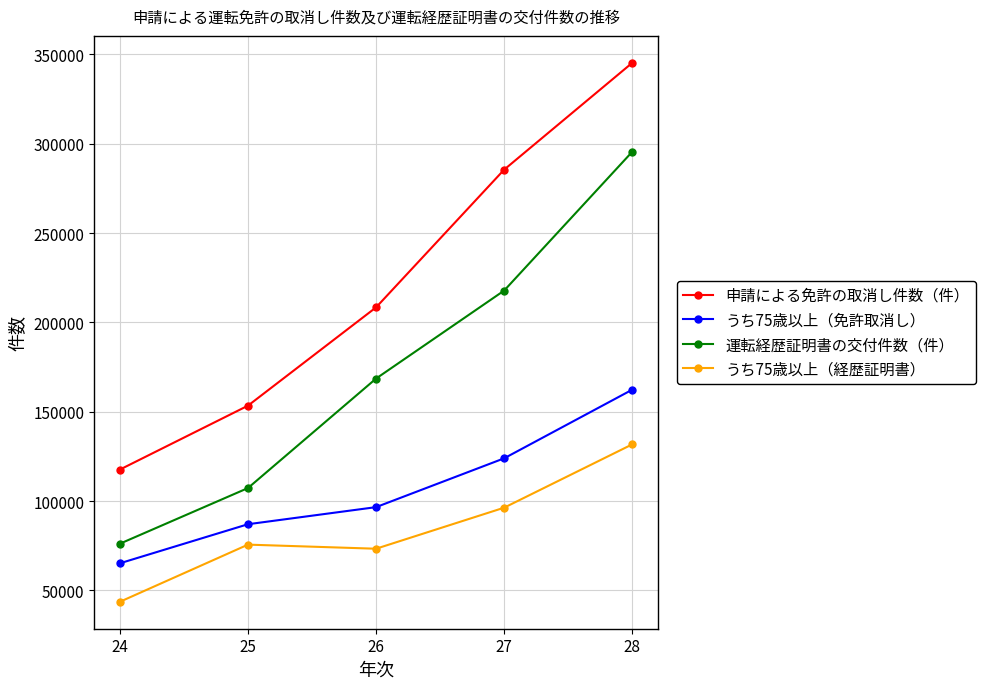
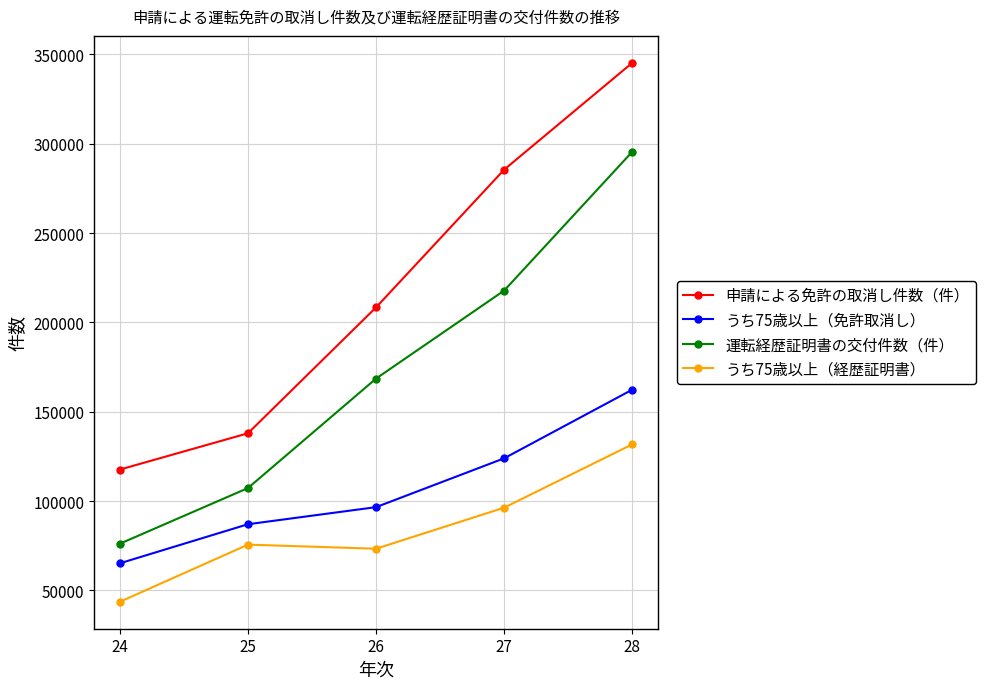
  {
    "申請による免許の取消し件数（件）": {
      "24": 118000,
-     "25": 153000,
+     "25": 138000,
      "26": 208000,
      "27": 286000,
      "28": 345000
    },
    "うち75歳以上（免許取消し）": {
      "24": 65000,
      "25": 87000,
      "26": 97000,
      "27": 124000,
      "28": 162000
    },
    "運転経歴証明書の交付件数（件）": {
      "24": 76000,
      "25": 107000,
      "26": 169000,
      "27": 218000,
      "28": 296000
    },
    "うち75歳以上（経歴証明書）": {
      "24": 44000,
      "25": 76000,
      "26": 73000,
      "27": 96000,
      "28": 132000
    }
  }
